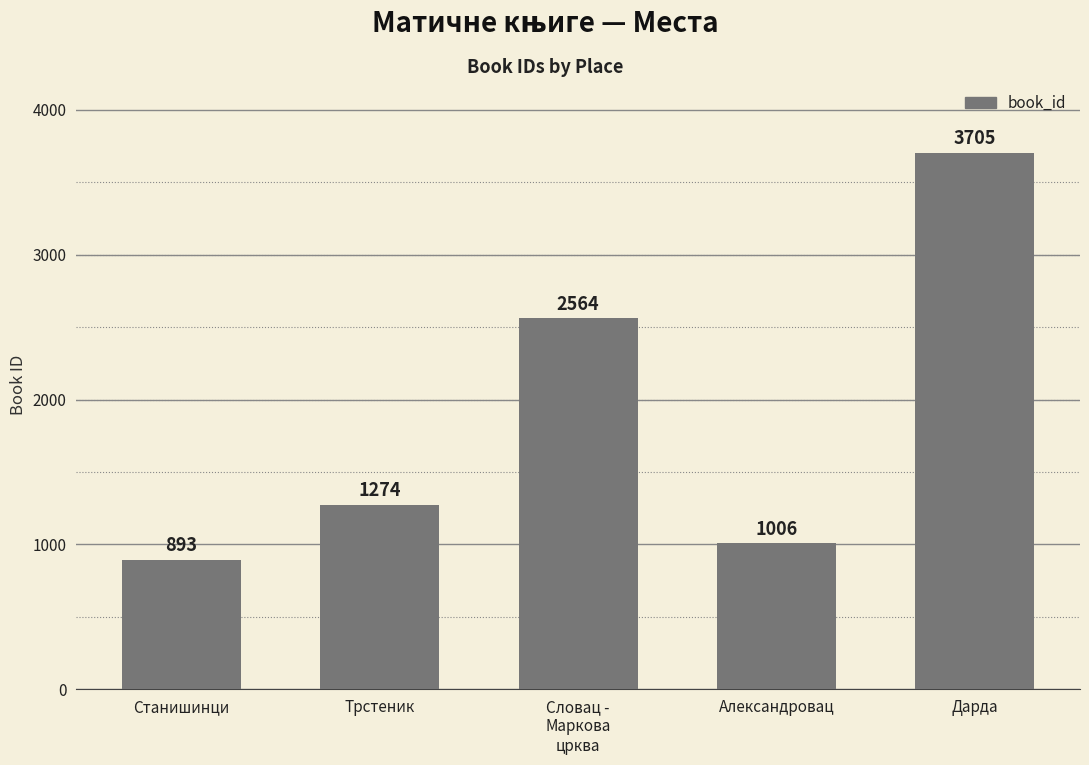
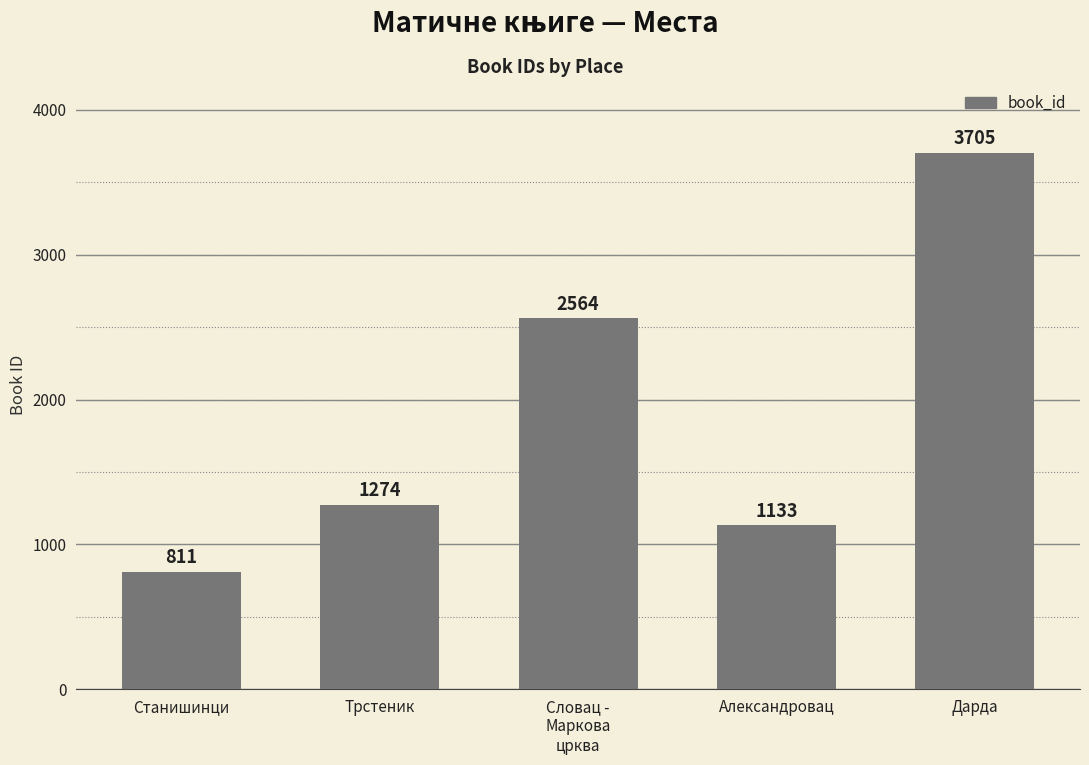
  {
-   "Станишинци": 893,
+   "Станишинци": 811,
    "Трстеник": 1274,
    "Словац - Маркова црква": 2564,
-   "Александровац": 1006,
+   "Александровац": 1133,
    "Дарда": 3705
  }
